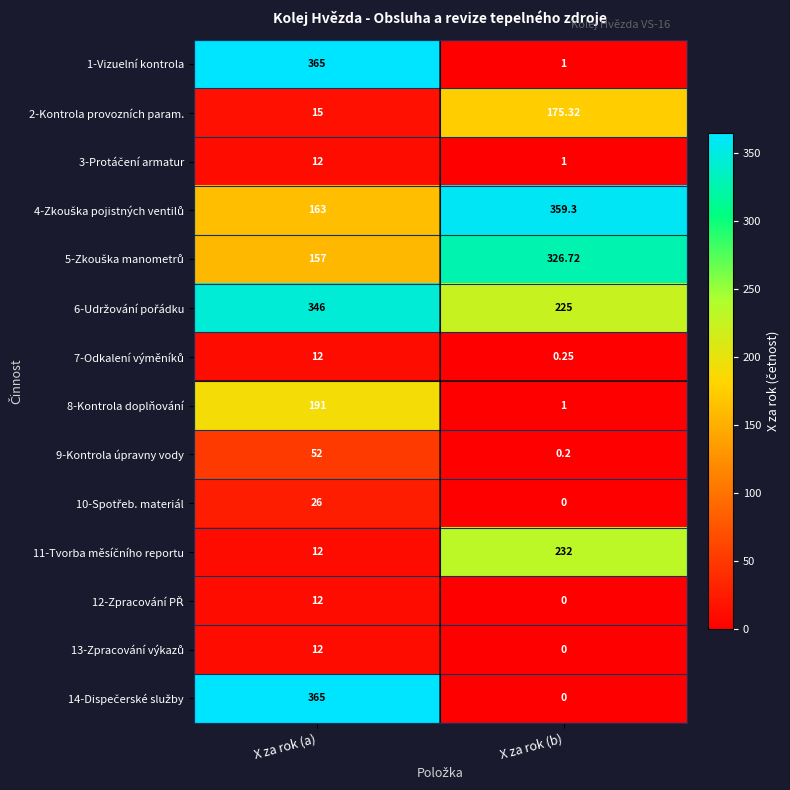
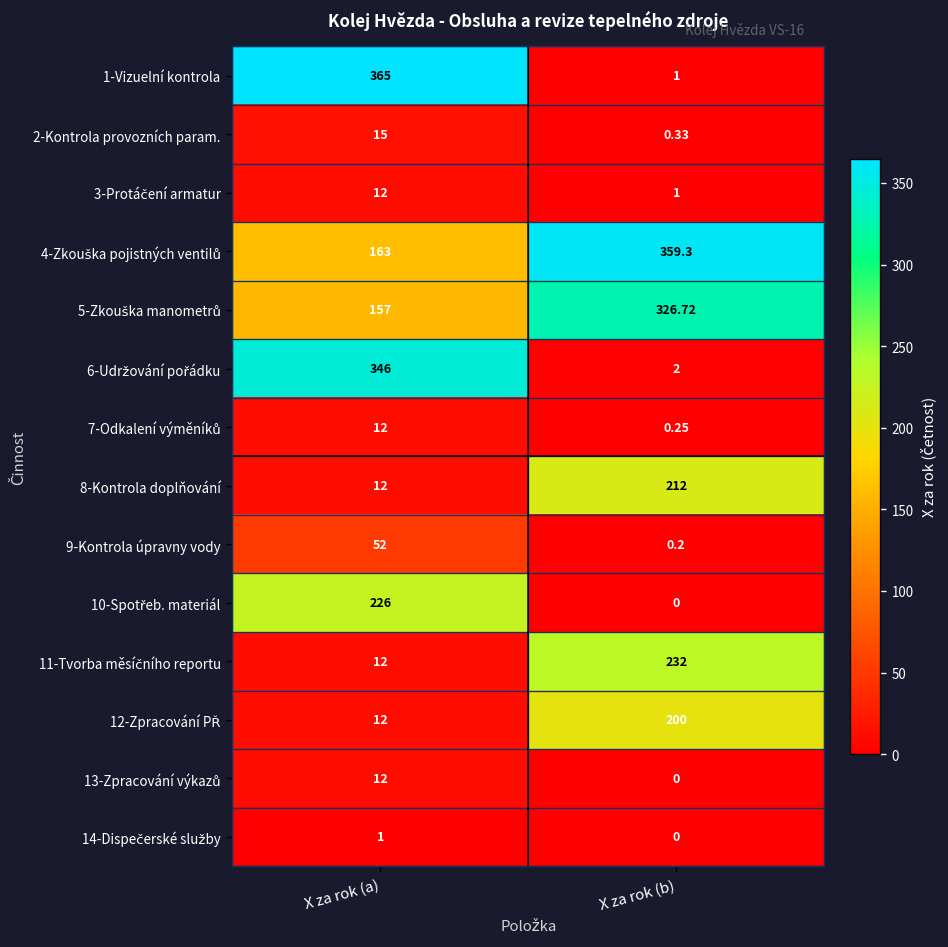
  {
    "1-Vizuelní kontrola": {
      "X za rok (a)": 365,
      "X za rok (b)": 1
    },
    "2-Kontrola provozních param.": {
      "X za rok (a)": 15,
-     "X za rok (b)": 175.32
+     "X za rok (b)": 0.33
    },
    "3-Protáčení armatur": {
      "X za rok (a)": 12,
      "X za rok (b)": 1
    },
    "4-Zkouška pojistných ventilů": {
      "X za rok (a)": 163,
      "X za rok (b)": 359.3
    },
    "5-Zkouška manometrů": {
      "X za rok (a)": 157,
      "X za rok (b)": 326.72
    },
    "6-Udržování pořádku": {
      "X za rok (a)": 346,
-     "X za rok (b)": 225
+     "X za rok (b)": 2
    },
    "7-Odkalení výměníků": {
      "X za rok (a)": 12,
      "X za rok (b)": 0.25
    },
    "8-Kontrola doplňování": {
-     "X za rok (a)": 191,
-     "X za rok (b)": 1
+     "X za rok (a)": 12,
+     "X za rok (b)": 212
    },
    "9-Kontrola úpravny vody": {
      "X za rok (a)": 52,
      "X za rok (b)": 0.2
    },
    "10-Spotřeb. materiál": {
-     "X za rok (a)": 26,
+     "X za rok (a)": 226,
      "X za rok (b)": 0
    },
    "11-Tvorba měsíčního reportu": {
      "X za rok (a)": 12,
      "X za rok (b)": 232
    },
    "12-Zpracování PŘ": {
      "X za rok (a)": 12,
-     "X za rok (b)": 0
+     "X za rok (b)": 200
    },
    "13-Zpracování výkazů": {
      "X za rok (a)": 12,
      "X za rok (b)": 0
    },
    "14-Dispečerské služby": {
-     "X za rok (a)": 365,
+     "X za rok (a)": 1,
      "X za rok (b)": 0
    }
  }
